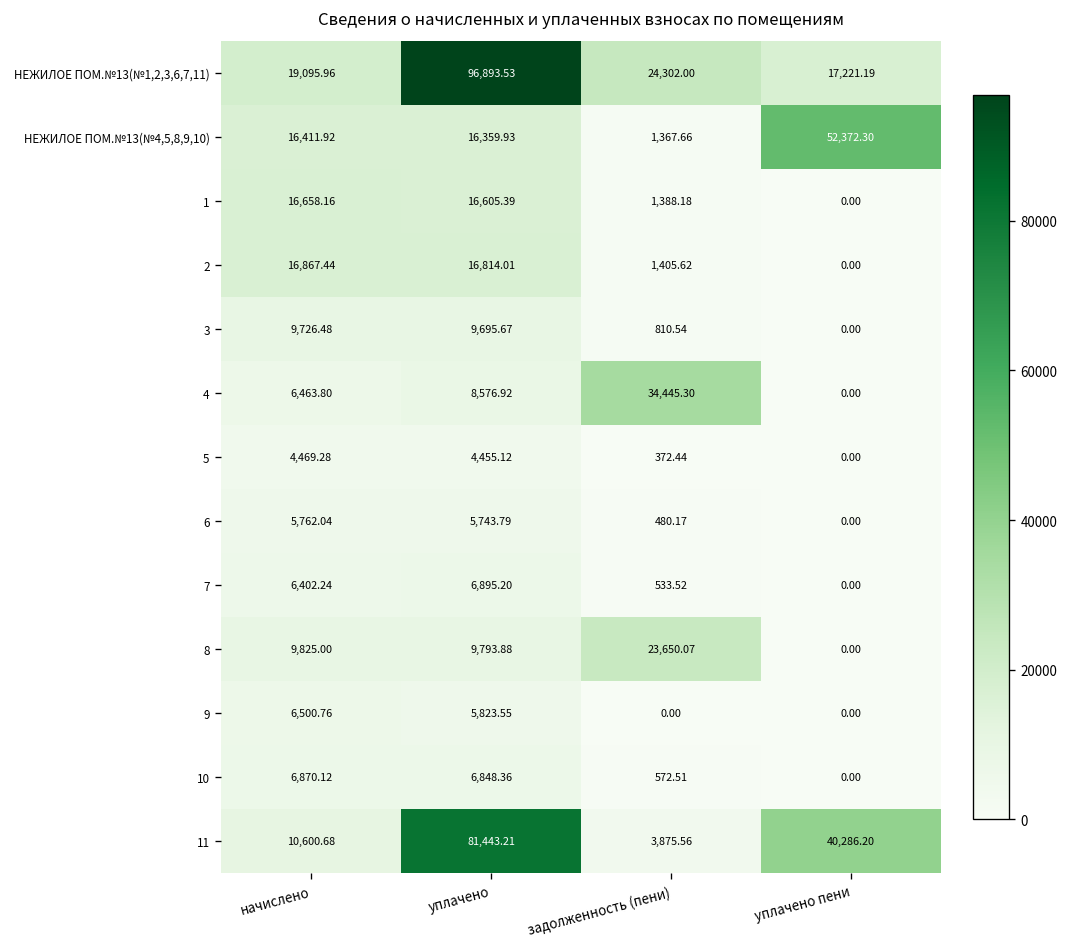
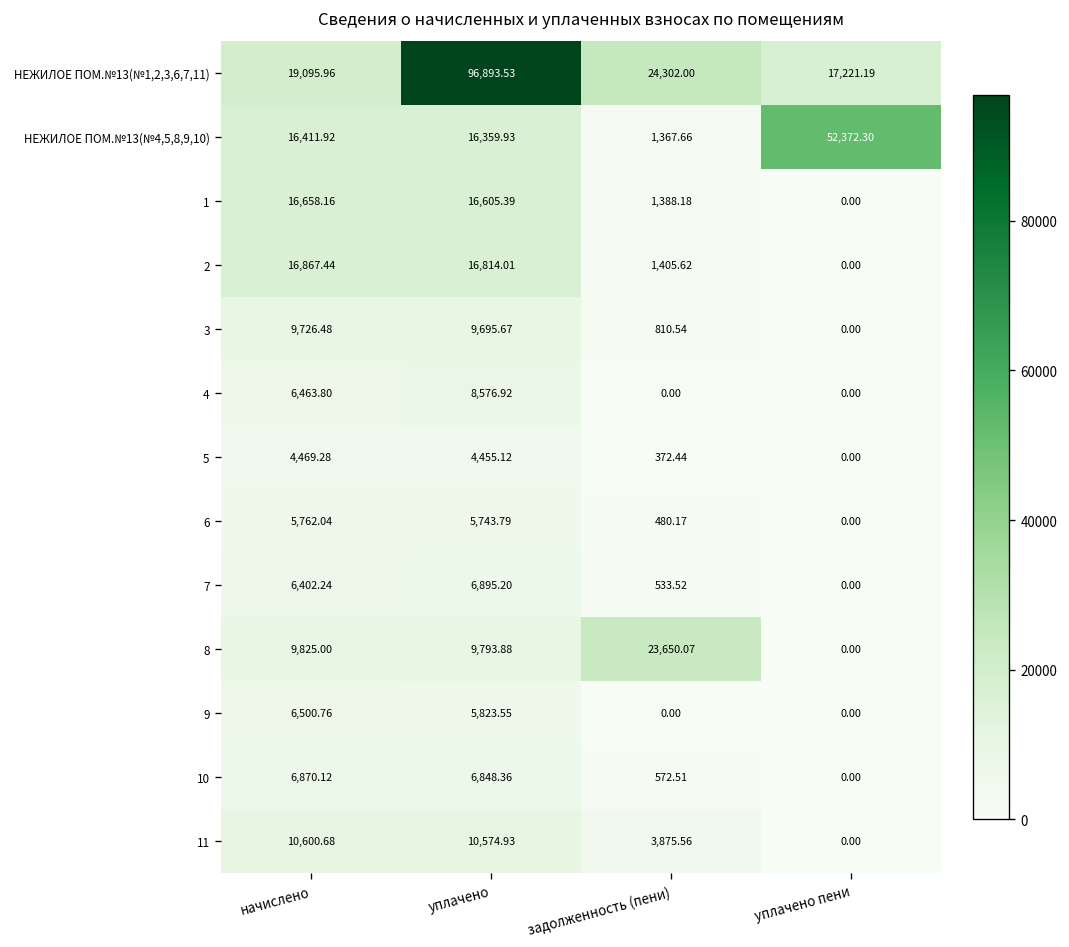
  {
    "НЕЖИЛОЕ ПОМ.№13(№1,2,3,6,7,11)": {
      "начислено": "19,095.96",
      "уплачено": "96,893.53",
      "задолженность (пени)": "24,302.00",
      "уплачено пени": "17,221.19"
    },
    "НЕЖИЛОЕ ПОМ.№13(№4,5,8,9,10)": {
      "начислено": "16,411.92",
      "уплачено": "16,359.93",
      "задолженность (пени)": "1,367.66",
      "уплачено пени": "52,372.30"
    },
    "1": {
      "начислено": "16,658.16",
      "уплачено": "16,605.39",
      "задолженность (пени)": "1,388.18",
      "уплачено пени": "0.00"
    },
    "2": {
      "начислено": "16,867.44",
      "уплачено": "16,814.01",
      "задолженность (пени)": "1,405.62",
      "уплачено пени": "0.00"
    },
    "3": {
      "начислено": "9,726.48",
      "уплачено": "9,695.67",
      "задолженность (пени)": "810.54",
      "уплачено пени": "0.00"
    },
    "4": {
      "начислено": "6,463.80",
      "уплачено": "8,576.92",
-     "задолженность (пени)": "34,445.30",
+     "задолженность (пени)": "0.00",
      "уплачено пени": "0.00"
    },
    "5": {
      "начислено": "4,469.28",
      "уплачено": "4,455.12",
      "задолженность (пени)": "372.44",
      "уплачено пени": "0.00"
    },
    "6": {
      "начислено": "5,762.04",
      "уплачено": "5,743.79",
      "задолженность (пени)": "480.17",
      "уплачено пени": "0.00"
    },
    "7": {
      "начислено": "6,402.24",
      "уплачено": "6,895.20",
      "задолженность (пени)": "533.52",
      "уплачено пени": "0.00"
    },
    "8": {
      "начислено": "9,825.00",
      "уплачено": "9,793.88",
      "задолженность (пени)": "23,650.07",
      "уплачено пени": "0.00"
    },
    "9": {
      "начислено": "6,500.76",
      "уплачено": "5,823.55",
      "задолженность (пени)": "0.00",
      "уплачено пени": "0.00"
    },
    "10": {
      "начислено": "6,870.12",
      "уплачено": "6,848.36",
      "задолженность (пени)": "572.51",
      "уплачено пени": "0.00"
    },
    "11": {
      "начислено": "10,600.68",
-     "уплачено": "81,443.21",
+     "уплачено": "10,574.93",
      "задолженность (пени)": "3,875.56",
-     "уплачено пени": "40,286.20"
+     "уплачено пени": "0.00"
    }
  }
